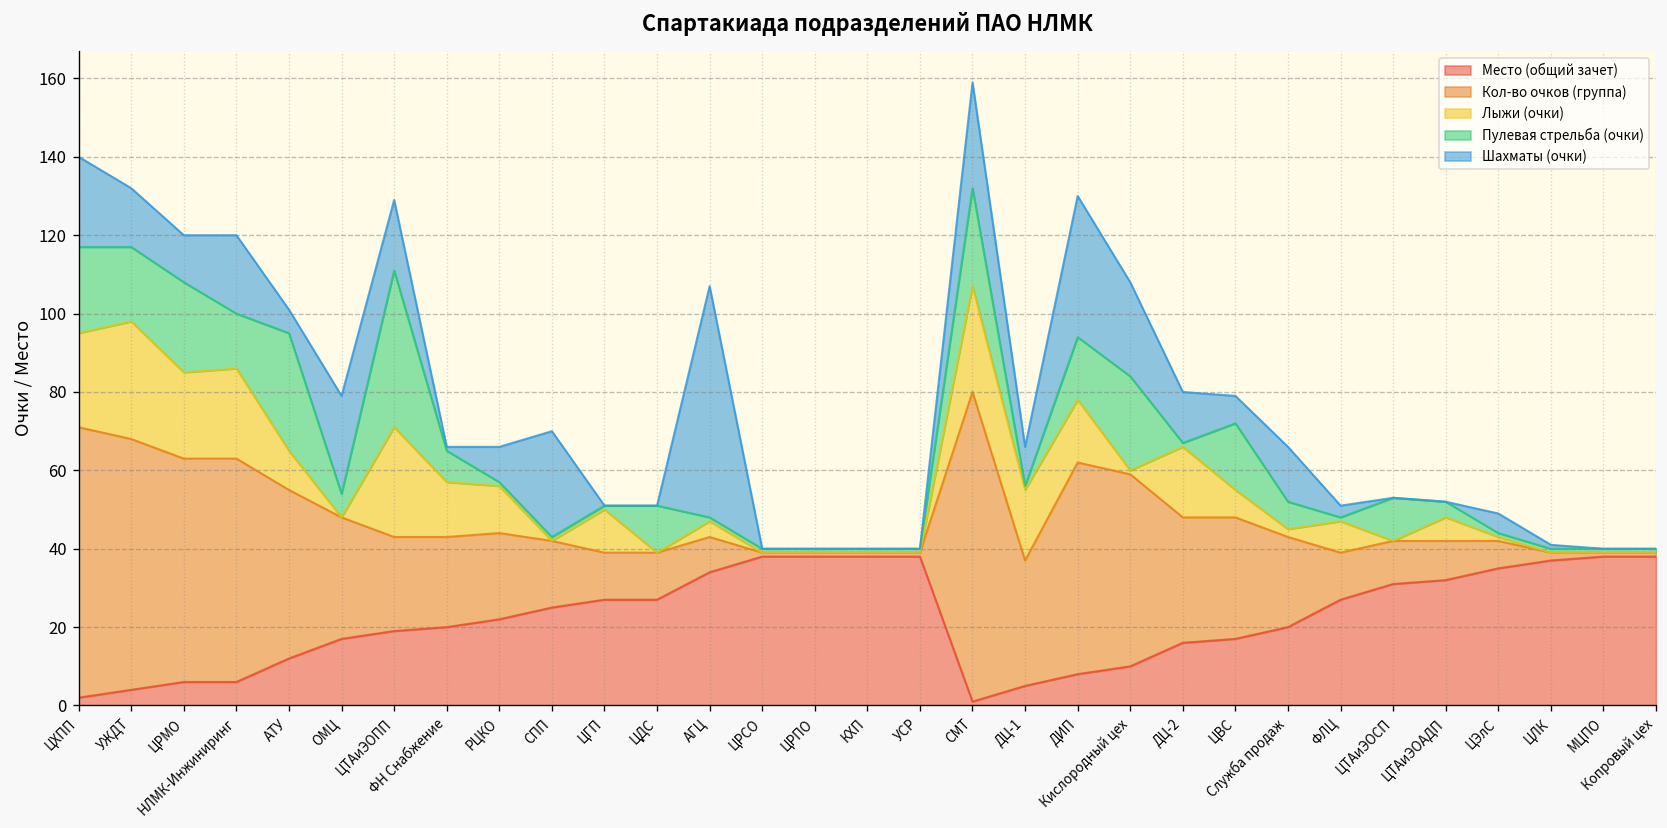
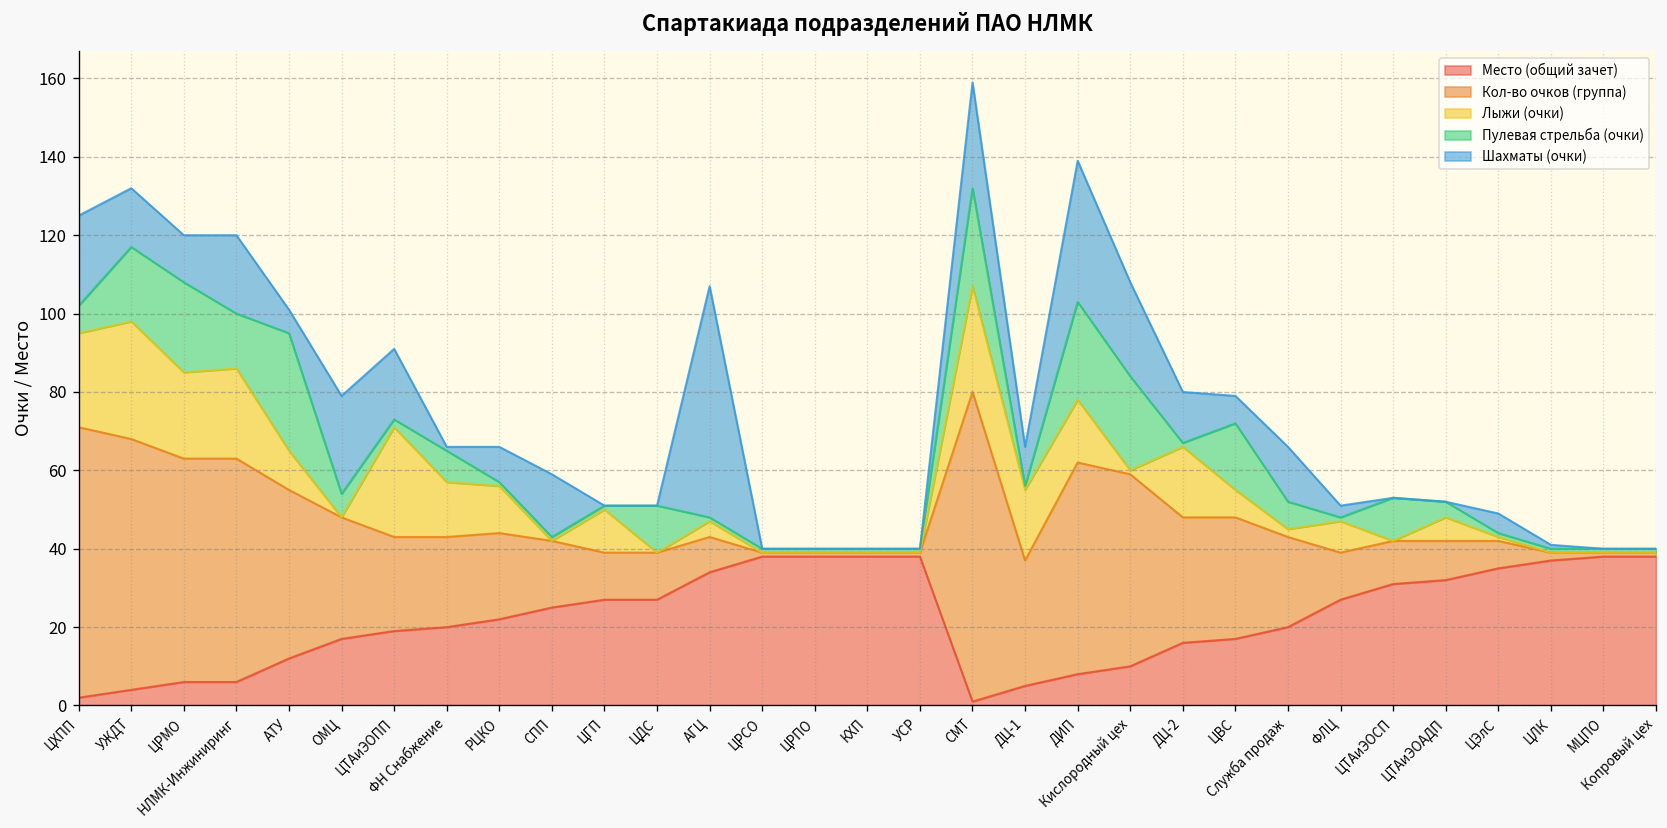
  {
    "Лыжи (очки)": {
      "ЦХПП": 24,
      "УЖДТ": 30,
      "ЦРМО": 22,
      "НЛМК-Инжиниринг": 23,
      "АТУ": 10,
      "ЦТАиЭОПП": 28,
      "ФН Снабжение": 14,
      "РЦКО": 12,
      "ЦГП": 11,
      "АГЦ": 4,
      "СМТ": 27,
      "ДЦ-1": 18,
      "ДИП": 16,
      "Кислородный цех": 1,
      "ДЦ-2": 18,
      "ЦВС": 7,
      "Служба продаж": 2,
      "ФЛЦ": 8,
      "ЦТАиЭОАДП": 6,
      "ЦЭлС": 1
    },
    "Пулевая стрельба (очки)": {
-     "ЦХПП": 22,
+     "ЦХПП": 7,
      "УЖДТ": 19,
      "ЦРМО": 23,
      "НЛМК-Инжиниринг": 14,
      "АТУ": 30,
      "ОМЦ": 6,
-     "ЦТАиЭОПП": 40,
+     "ЦТАиЭОПП": 2,
      "ФН Снабжение": 8,
      "РЦКО": 1,
      "СПП": 1,
      "АГЦ": 1,
      "СМТ": 25,
      "ДЦ-1": 1,
-     "ДИП": 16,
+     "ДИП": 25,
      "Кислородный цех": 24,
      "ДЦ-2": 1,
      "ЦВС": 17,
      "Служба продаж": 7,
      "ФЛЦ": 1,
      "ЦЭлС": 1,
      "ЦЛК": 1
    },
    "Шахматы (очки)": {
      "ЦХПП": 23,
      "УЖДТ": 15,
      "ЦРМО": 12,
      "НЛМК-Инжиниринг": 20,
      "АТУ": 6,
      "ОМЦ": 25,
      "ЦТАиЭОПП": 18,
      "ФН Снабжение": 1,
      "РЦКО": 9,
-     "СПП": 27,
+     "СПП": 16,
      "АГЦ": 59,
      "СМТ": 27,
      "ДЦ-1": 10,
      "ДИП": 36,
      "Кислородный цех": 24,
      "ДЦ-2": 13,
      "ЦВС": 7,
      "Служба продаж": 14,
      "ФЛЦ": 3,
      "ЦЭлС": 5,
      "ЦЛК": 1
    }
  }
